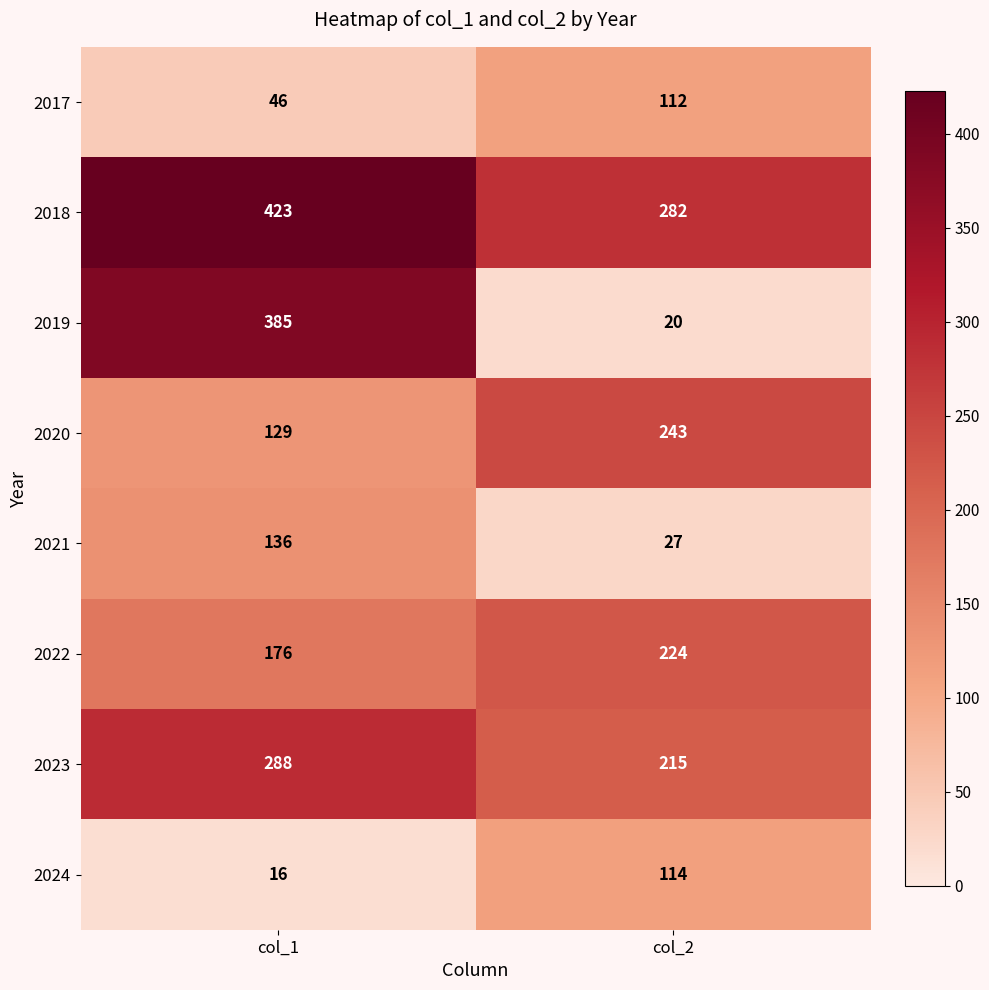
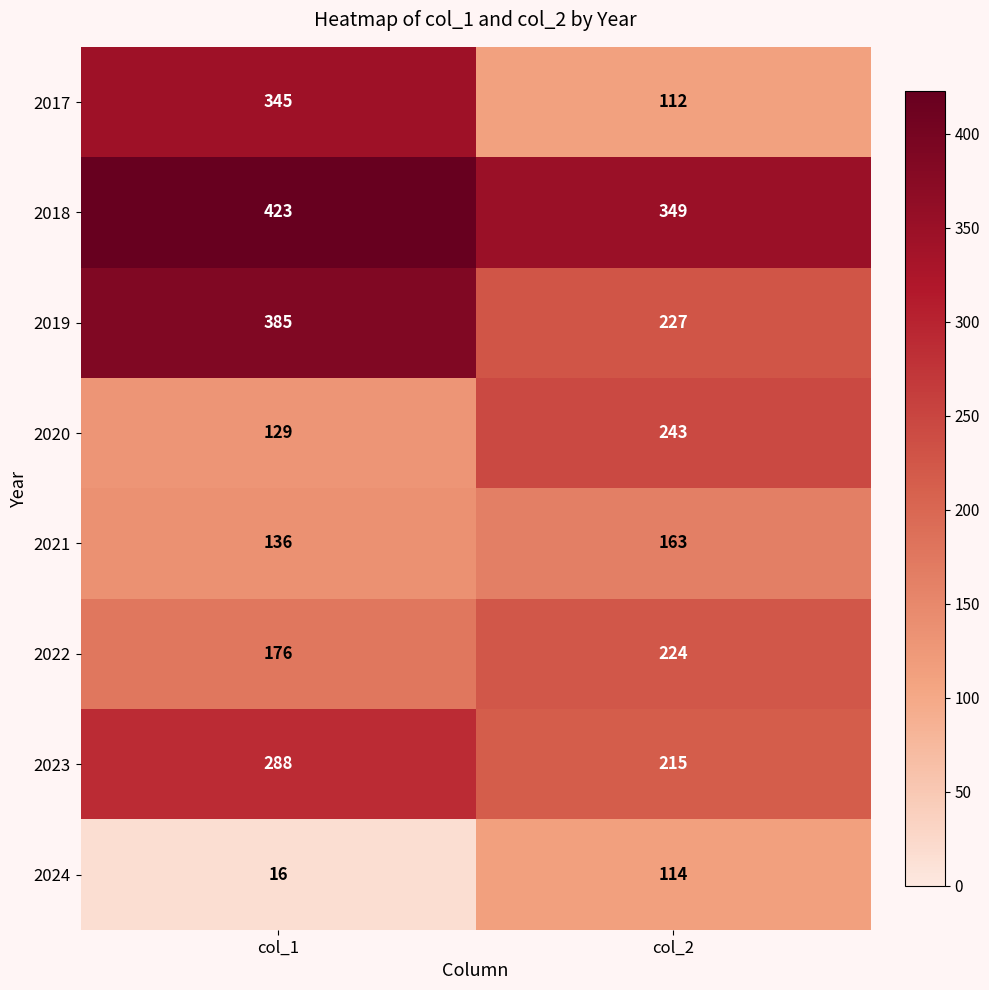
  {
    "2017": {
-     "col_1": 46,
+     "col_1": 345,
      "col_2": 112
    },
    "2018": {
      "col_1": 423,
-     "col_2": 282
+     "col_2": 349
    },
    "2019": {
      "col_1": 385,
-     "col_2": 20
+     "col_2": 227
    },
    "2020": {
      "col_1": 129,
      "col_2": 243
    },
    "2021": {
      "col_1": 136,
-     "col_2": 27
+     "col_2": 163
    },
    "2022": {
      "col_1": 176,
      "col_2": 224
    },
    "2023": {
      "col_1": 288,
      "col_2": 215
    },
    "2024": {
      "col_1": 16,
      "col_2": 114
    }
  }
